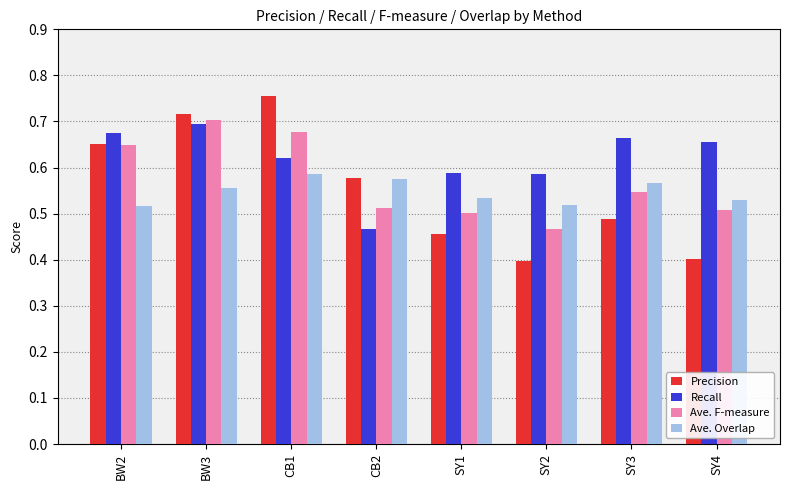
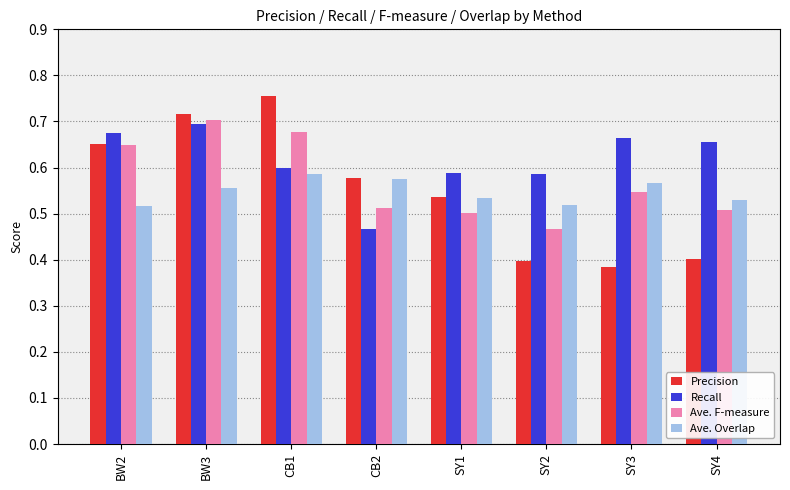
  {
    "Precision": {
      "BW2": 0.65,
      "BW3": 0.72,
      "CB1": 0.76,
      "CB2": 0.58,
-     "SY1": 0.46,
+     "SY1": 0.54,
      "SY2": 0.40,
-     "SY3": 0.49,
+     "SY3": 0.39,
      "SY4": 0.40
    },
    "Recall": {
      "BW2": 0.67,
      "BW3": 0.69,
-     "CB1": 0.62,
+     "CB1": 0.60,
      "CB2": 0.47,
      "SY1": 0.59,
      "SY2": 0.59,
      "SY3": 0.66,
      "SY4": 0.66
    },
    "Ave. F-measure": {
      "BW2": 0.65,
      "BW3": 0.70,
      "CB1": 0.68,
      "CB2": 0.51,
      "SY1": 0.50,
      "SY2": 0.47,
      "SY3": 0.55,
      "SY4": 0.51
    },
    "Ave. Overlap": {
      "BW2": 0.52,
      "BW3": 0.56,
      "CB1": 0.59,
      "CB2": 0.58,
      "SY1": 0.53,
      "SY2": 0.52,
      "SY3": 0.57,
      "SY4": 0.53
    }
  }
